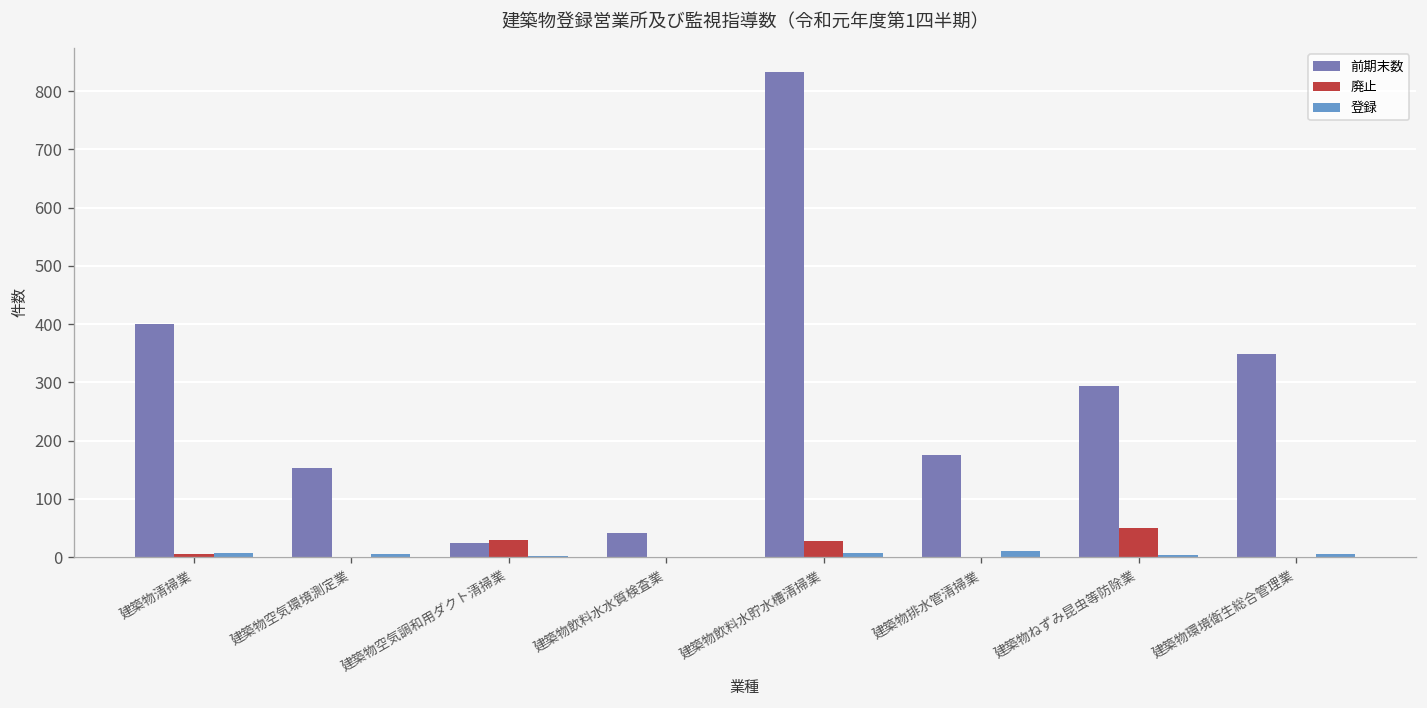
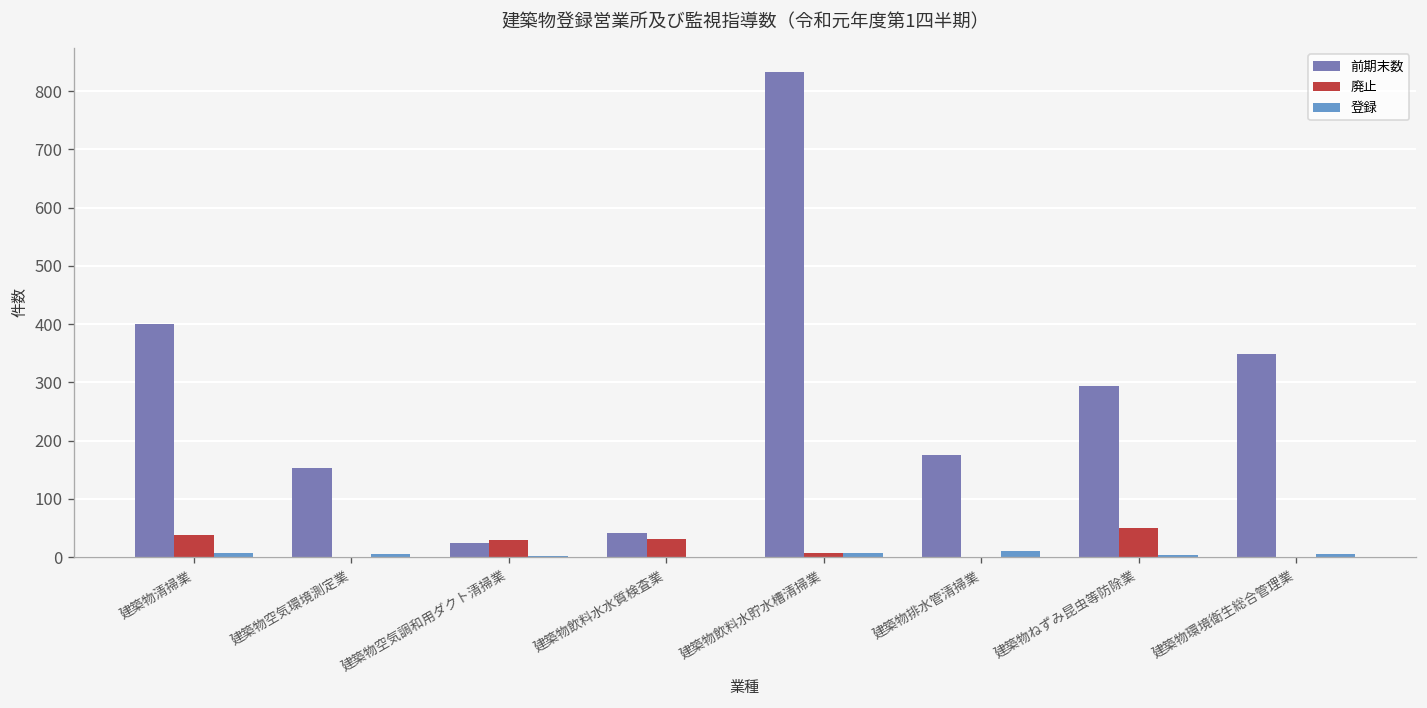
  {
    "廃止": {
-     "建築物清掃業": 10,
+     "建築物清掃業": 40,
      "建築物空気調和用ダクト清掃業": 30,
-     "建築物飲料水水質検査業": 0,
-     "建築物飲料水貯水槽清掃業": 30,
+     "建築物飲料水水質検査業": 30,
+     "建築物飲料水貯水槽清掃業": 10,
      "建築物排水管清掃業": 0,
      "建築物ねずみ昆虫等防除業": 50
    }
  }
